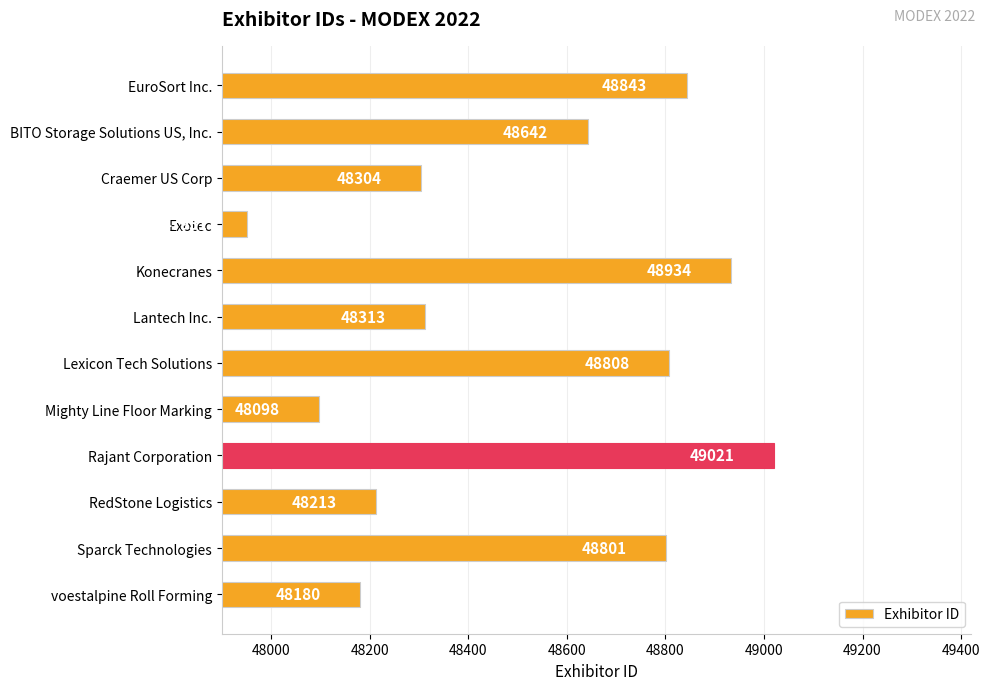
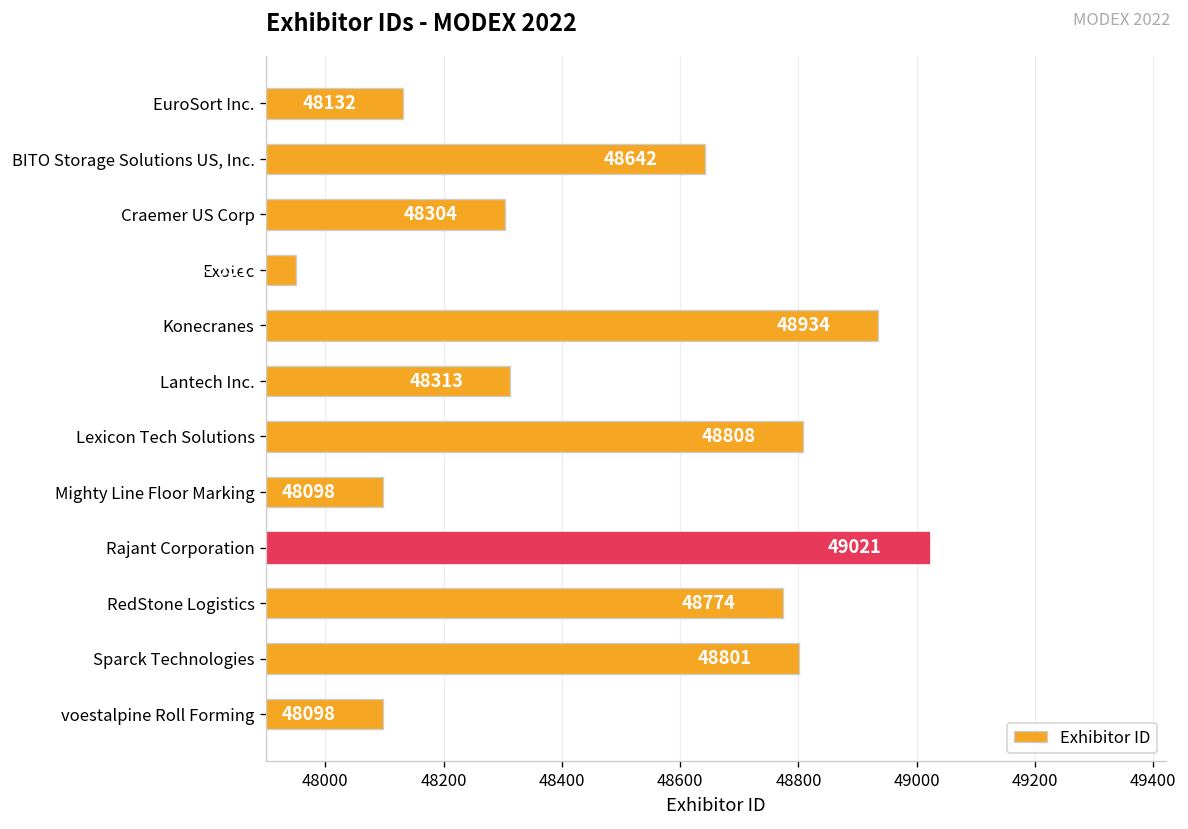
  {
-   "EuroSort Inc.": 48843,
+   "EuroSort Inc.": 48132,
    "BITO Storage Solutions US, Inc.": 48642,
    "Craemer US Corp": 48304,
    "Konecranes": 48934,
    "Lantech Inc.": 48313,
    "Lexicon Tech Solutions": 48808,
    "Mighty Line Floor Marking": 48098,
    "Rajant Corporation": 49021,
-   "RedStone Logistics": 48213,
+   "RedStone Logistics": 48774,
    "Sparck Technologies": 48801,
-   "voestalpine Roll Forming": 48180
+   "voestalpine Roll Forming": 48098
  }
